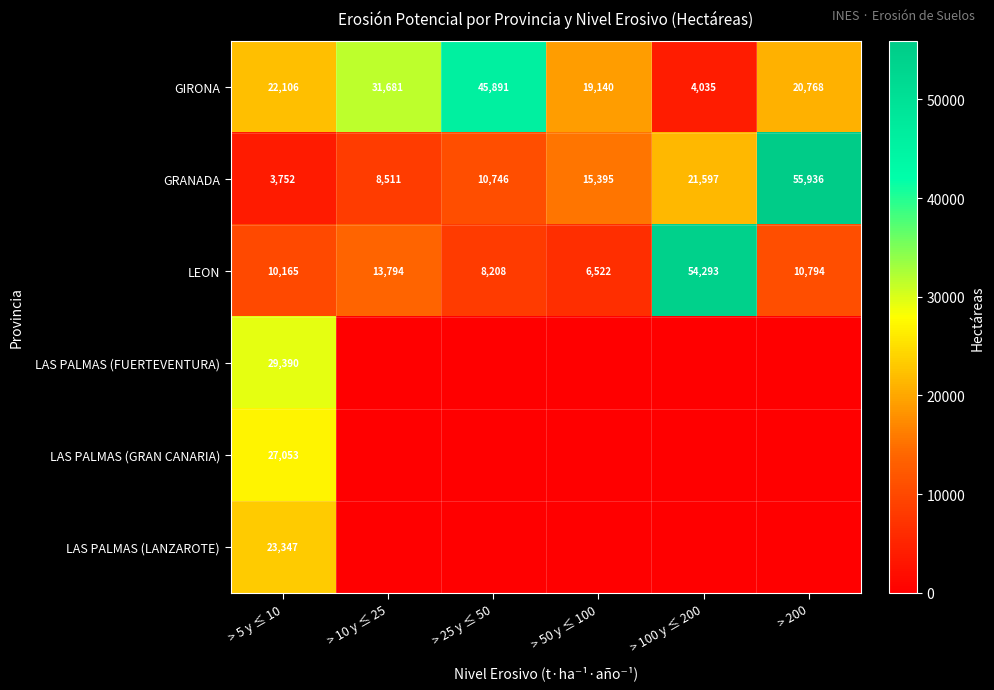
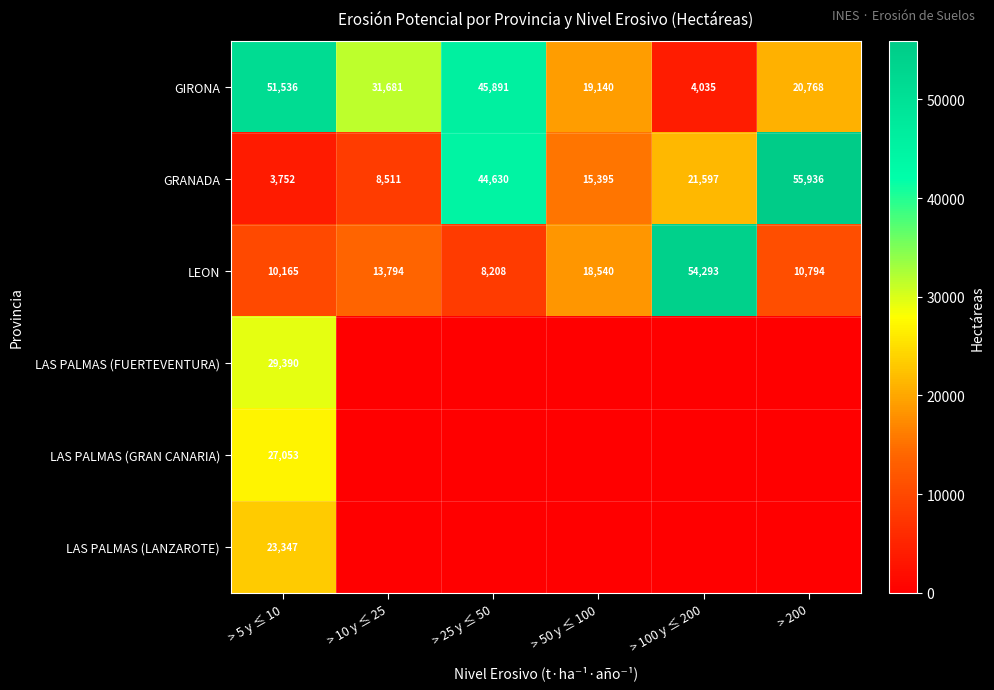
  {
    "GIRONA": {
-     "> 5 y ≤ 10": "22,106",
+     "> 5 y ≤ 10": "51,536",
      "> 10 y ≤ 25": "31,681",
      "> 25 y ≤ 50": "45,891",
      "> 50 y ≤ 100": "19,140",
      "> 100 y ≤ 200": "4,035",
      "> 200": "20,768"
    },
    "GRANADA": {
      "> 5 y ≤ 10": "3,752",
      "> 10 y ≤ 25": "8,511",
-     "> 25 y ≤ 50": "10,746",
+     "> 25 y ≤ 50": "44,630",
      "> 50 y ≤ 100": "15,395",
      "> 100 y ≤ 200": "21,597",
      "> 200": "55,936"
    },
    "LEON": {
      "> 5 y ≤ 10": "10,165",
      "> 10 y ≤ 25": "13,794",
      "> 25 y ≤ 50": "8,208",
-     "> 50 y ≤ 100": "6,522",
+     "> 50 y ≤ 100": "18,540",
      "> 100 y ≤ 200": "54,293",
      "> 200": "10,794"
    },
    "LAS PALMAS (FUERTEVENTURA)": {
      "> 5 y ≤ 10": "29,390"
    },
    "LAS PALMAS (GRAN CANARIA)": {
      "> 5 y ≤ 10": "27,053"
    },
    "LAS PALMAS (LANZAROTE)": {
      "> 5 y ≤ 10": "23,347"
    }
  }
